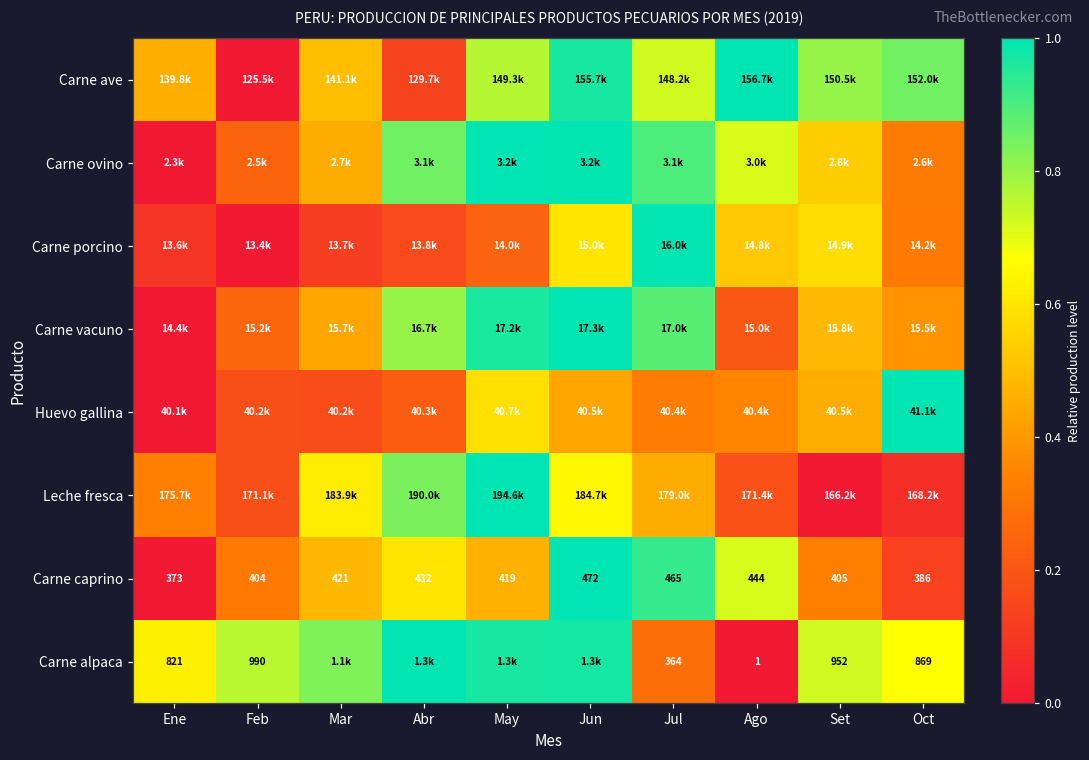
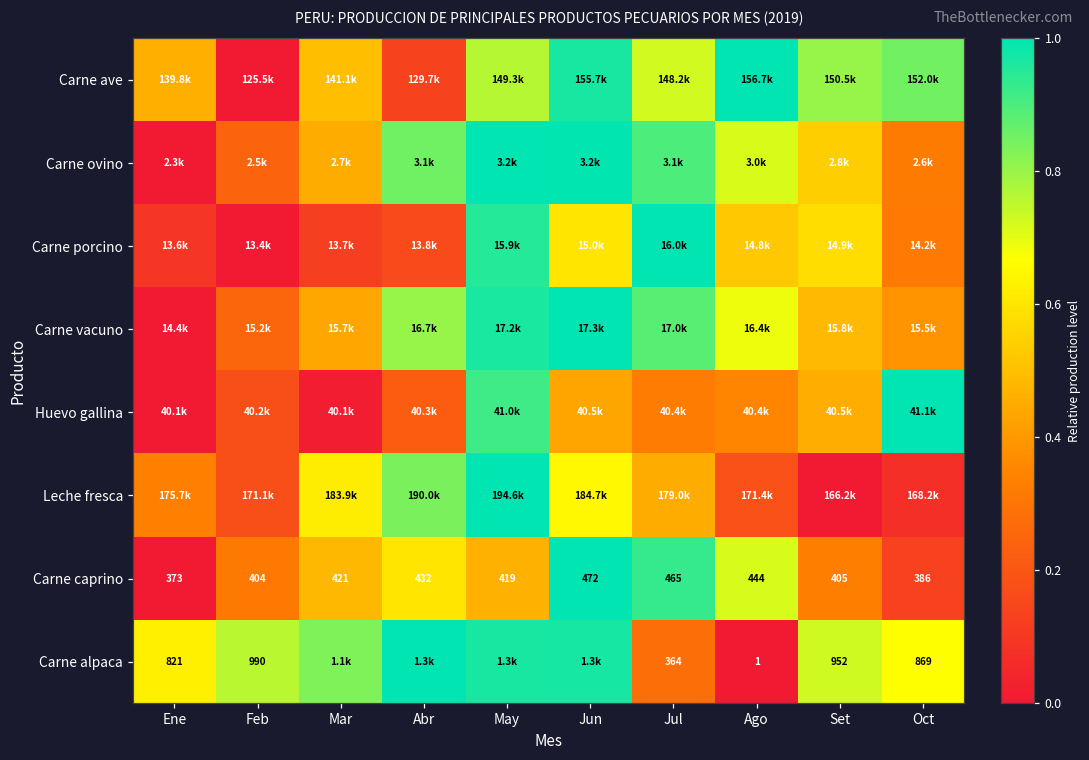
  {
    "Carne ave": {
      "Ene": "139.8k",
      "Feb": "125.5k",
      "Mar": "141.1k",
      "Abr": "129.7k",
      "May": "149.3k",
      "Jun": "155.7k",
      "Jul": "148.2k",
      "Ago": "156.7k",
      "Set": "150.5k",
      "Oct": "152.0k"
    },
    "Carne ovino": {
      "Ene": "2.3k",
      "Feb": "2.5k",
      "Mar": "2.7k",
      "Abr": "3.1k",
      "May": "3.2k",
      "Jun": "3.2k",
      "Jul": "3.1k",
      "Ago": "3.0k",
      "Set": "2.8k",
      "Oct": "2.6k"
    },
    "Carne porcino": {
      "Ene": "13.6k",
      "Feb": "13.4k",
      "Mar": "13.7k",
      "Abr": "13.8k",
-     "May": "14.0k",
+     "May": "15.9k",
      "Jun": "15.0k",
      "Jul": "16.0k",
      "Ago": "14.8k",
      "Set": "14.9k",
      "Oct": "14.2k"
    },
    "Carne vacuno": {
      "Ene": "14.4k",
      "Feb": "15.2k",
      "Mar": "15.7k",
      "Abr": "16.7k",
      "May": "17.2k",
      "Jun": "17.3k",
      "Jul": "17.0k",
-     "Ago": "15.0k",
+     "Ago": "16.4k",
      "Set": "15.8k",
      "Oct": "15.5k"
    },
    "Huevo gallina": {
      "Ene": "40.1k",
      "Feb": "40.2k",
-     "Mar": "40.2k",
+     "Mar": "40.1k",
      "Abr": "40.3k",
-     "May": "40.7k",
+     "May": "41.0k",
      "Jun": "40.5k",
      "Jul": "40.4k",
      "Ago": "40.4k",
      "Set": "40.5k",
      "Oct": "41.1k"
    },
    "Leche fresca": {
      "Ene": "175.7k",
      "Feb": "171.1k",
      "Mar": "183.9k",
      "Abr": "190.0k",
      "May": "194.6k",
      "Jun": "184.7k",
      "Jul": "179.0k",
      "Ago": "171.4k",
      "Set": "166.2k",
      "Oct": "168.2k"
    },
    "Carne caprino": {
      "Ene": "373",
      "Feb": "404",
      "Mar": "421",
      "Abr": "432",
      "May": "419",
      "Jun": "472",
      "Jul": "465",
      "Ago": "444",
      "Set": "405",
      "Oct": "386"
    },
    "Carne alpaca": {
      "Ene": "821",
      "Feb": "990",
      "Mar": "1.1k",
      "Abr": "1.3k",
      "May": "1.3k",
      "Jun": "1.3k",
      "Jul": "364",
      "Ago": "1",
      "Set": "952",
      "Oct": "869"
    }
  }
